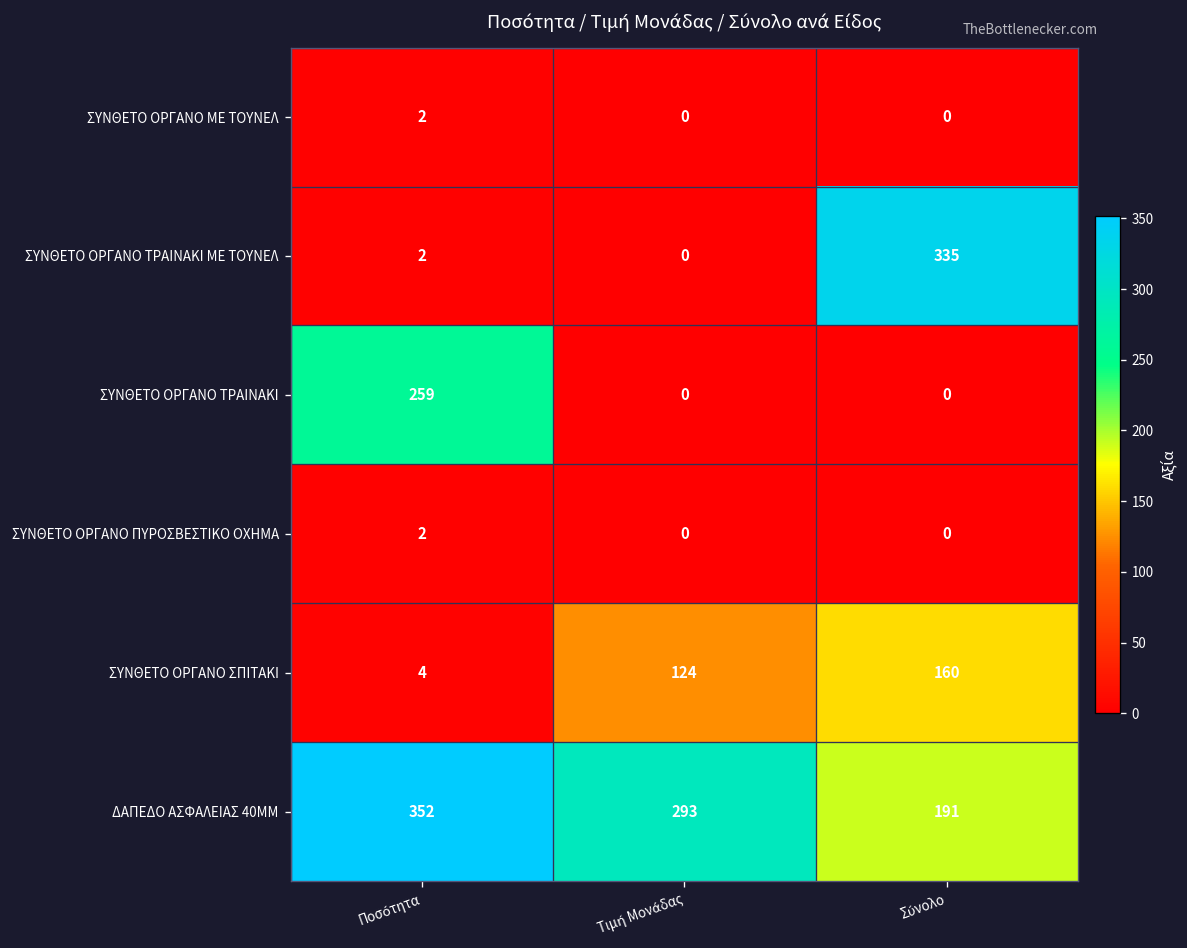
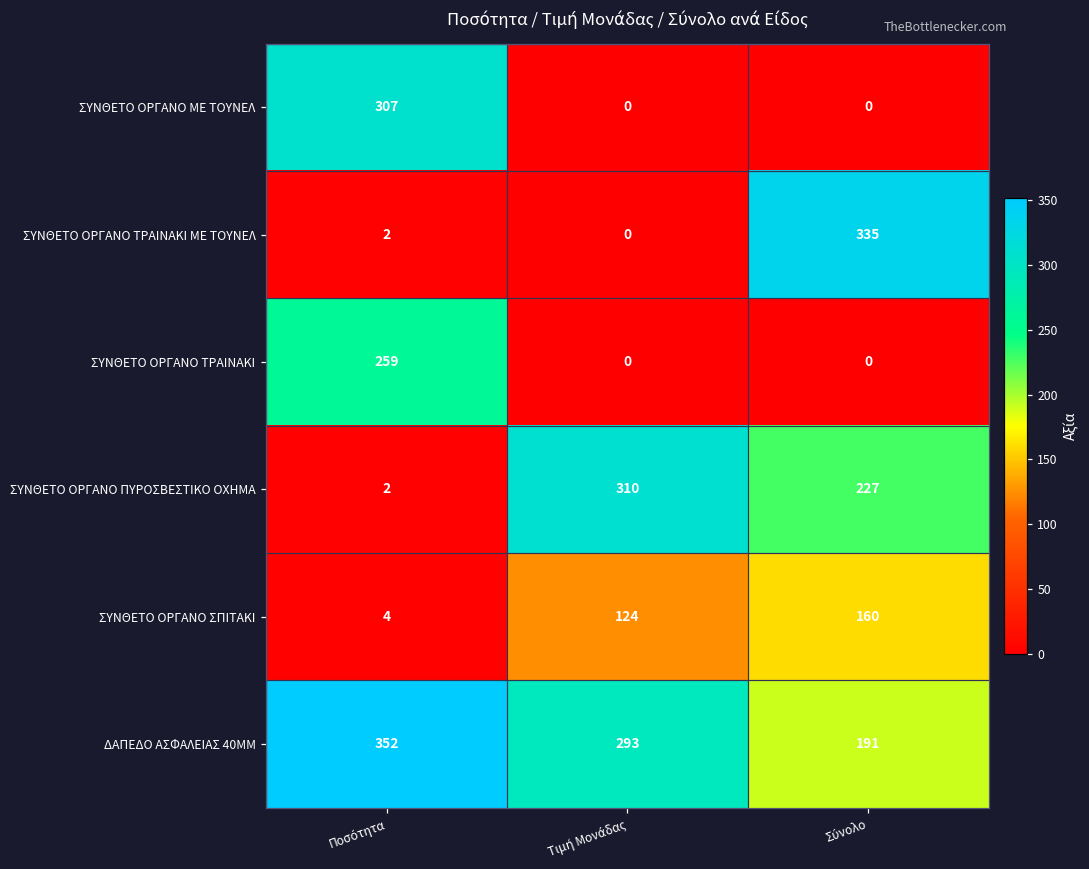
  {
    "ΣΥΝΘΕΤΟ ΟΡΓΑΝΟ ΜΕ ΤΟΥΝΕΛ": {
-     "Ποσότητα": 2,
+     "Ποσότητα": 307,
      "Τιμή Μονάδας": 0,
      "Σύνολο": 0
    },
    "ΣΥΝΘΕΤΟ ΟΡΓΑΝΟ ΤΡΑΙΝΑΚΙ ΜΕ ΤΟΥΝΕΛ": {
      "Ποσότητα": 2,
      "Τιμή Μονάδας": 0,
      "Σύνολο": 335
    },
    "ΣΥΝΘΕΤΟ ΟΡΓΑΝΟ ΤΡΑΙΝΑΚΙ": {
      "Ποσότητα": 259,
      "Τιμή Μονάδας": 0,
      "Σύνολο": 0
    },
    "ΣΥΝΘΕΤΟ ΟΡΓΑΝΟ ΠΥΡΟΣΒΕΣΤΙΚΟ ΟΧΗΜΑ": {
      "Ποσότητα": 2,
-     "Τιμή Μονάδας": 0,
-     "Σύνολο": 0
+     "Τιμή Μονάδας": 310,
+     "Σύνολο": 227
    },
    "ΣΥΝΘΕΤΟ ΟΡΓΑΝΟ ΣΠΙΤΑΚΙ": {
      "Ποσότητα": 4,
      "Τιμή Μονάδας": 124,
      "Σύνολο": 160
    },
    "ΔΑΠΕΔΟ ΑΣΦΑΛΕΙΑΣ 40ΜΜ": {
      "Ποσότητα": 352,
      "Τιμή Μονάδας": 293,
      "Σύνολο": 191
    }
  }
